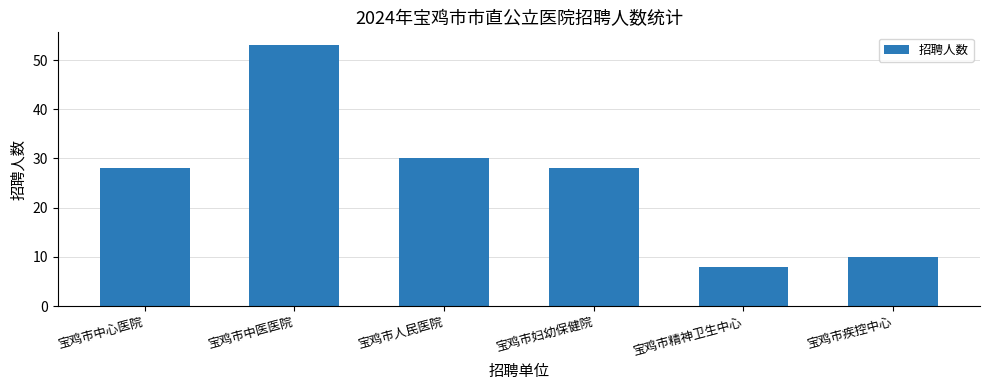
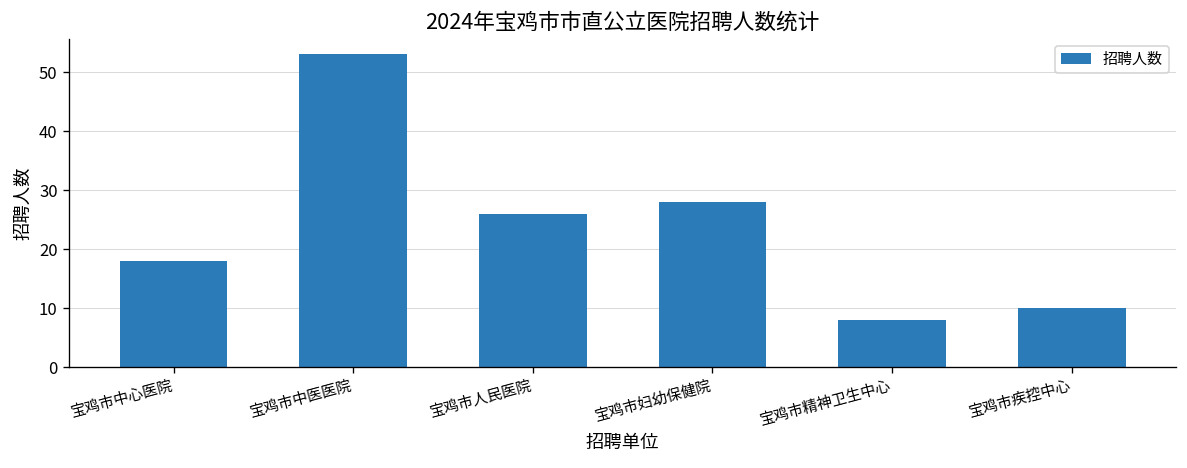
  {
-   "宝鸡市中心医院": 28,
+   "宝鸡市中心医院": 18,
    "宝鸡市中医医院": 53,
-   "宝鸡市人民医院": 30,
+   "宝鸡市人民医院": 26,
    "宝鸡市妇幼保健院": 28,
    "宝鸡市精神卫生中心": 8,
    "宝鸡市疾控中心": 10
  }
